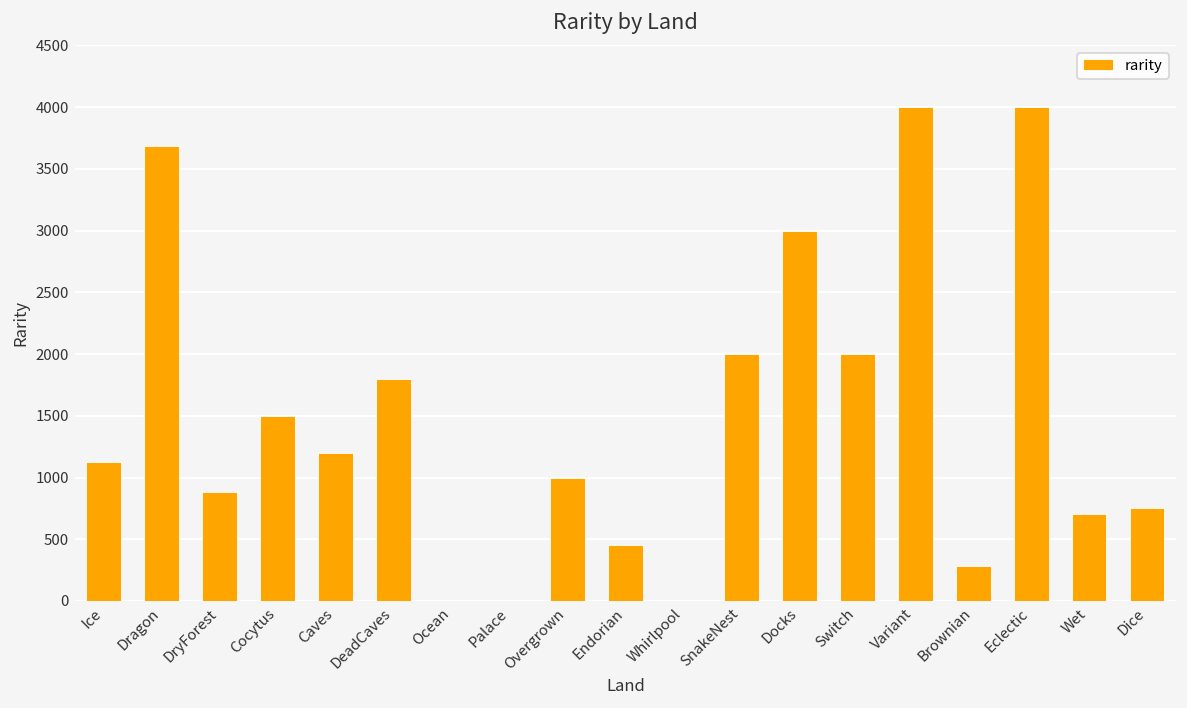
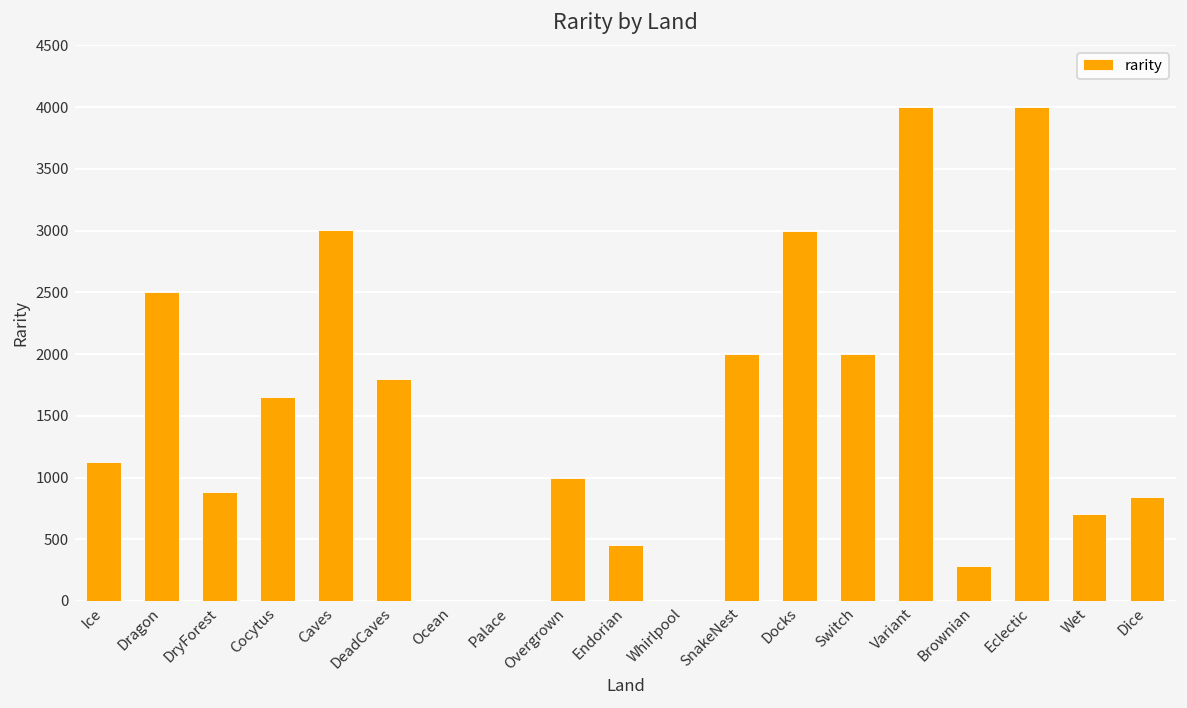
  {
    "Ice": 1130,
-   "Dragon": 3690,
+   "Dragon": 2500,
    "DryForest": 880,
-   "Cocytus": 1500,
-   "Caves": 1200,
+   "Cocytus": 1650,
+   "Caves": 3000,
    "DeadCaves": 1800,
    "Ocean": 0,
    "Palace": 0,
    "Overgrown": 1000,
    "Endorian": 450,
    "Whirlpool": 0,
    "SnakeNest": 2000,
    "Docks": 3000,
    "Switch": 2000,
    "Variant": 4000,
    "Brownian": 280,
    "Eclectic": 4000,
    "Wet": 710,
-   "Dice": 750
+   "Dice": 850
  }
